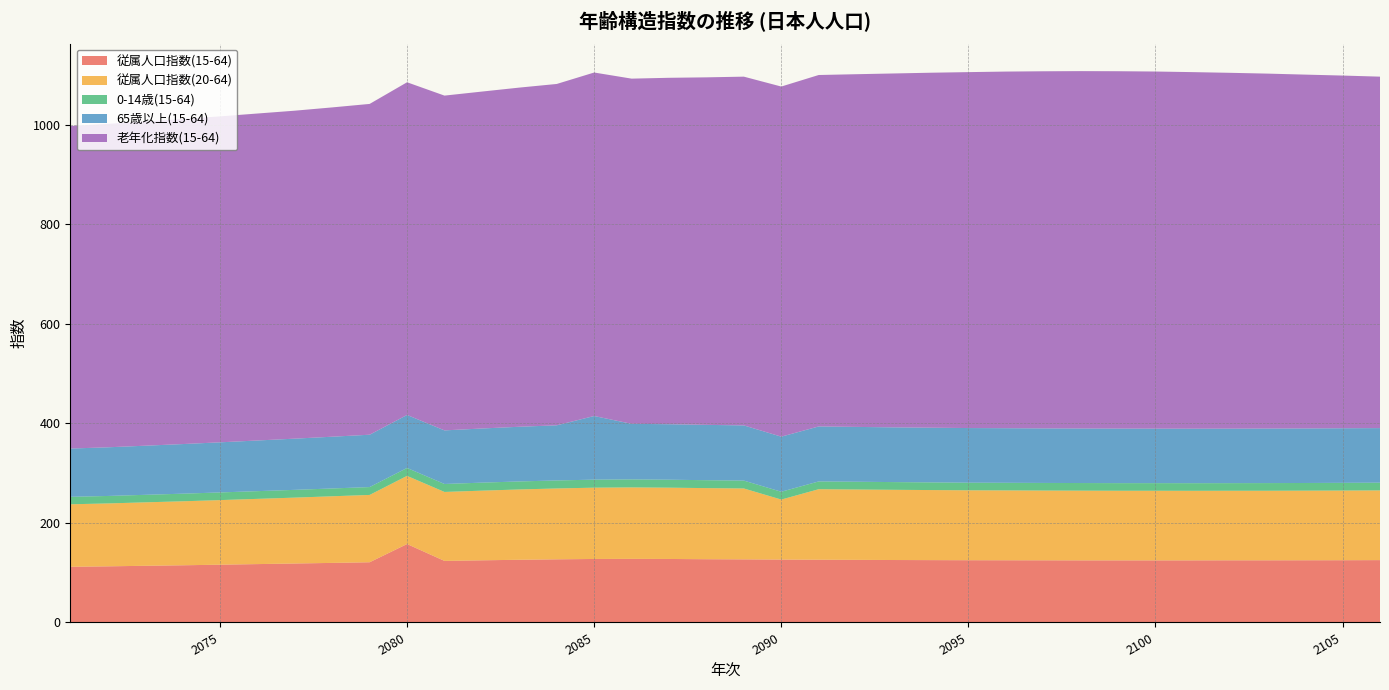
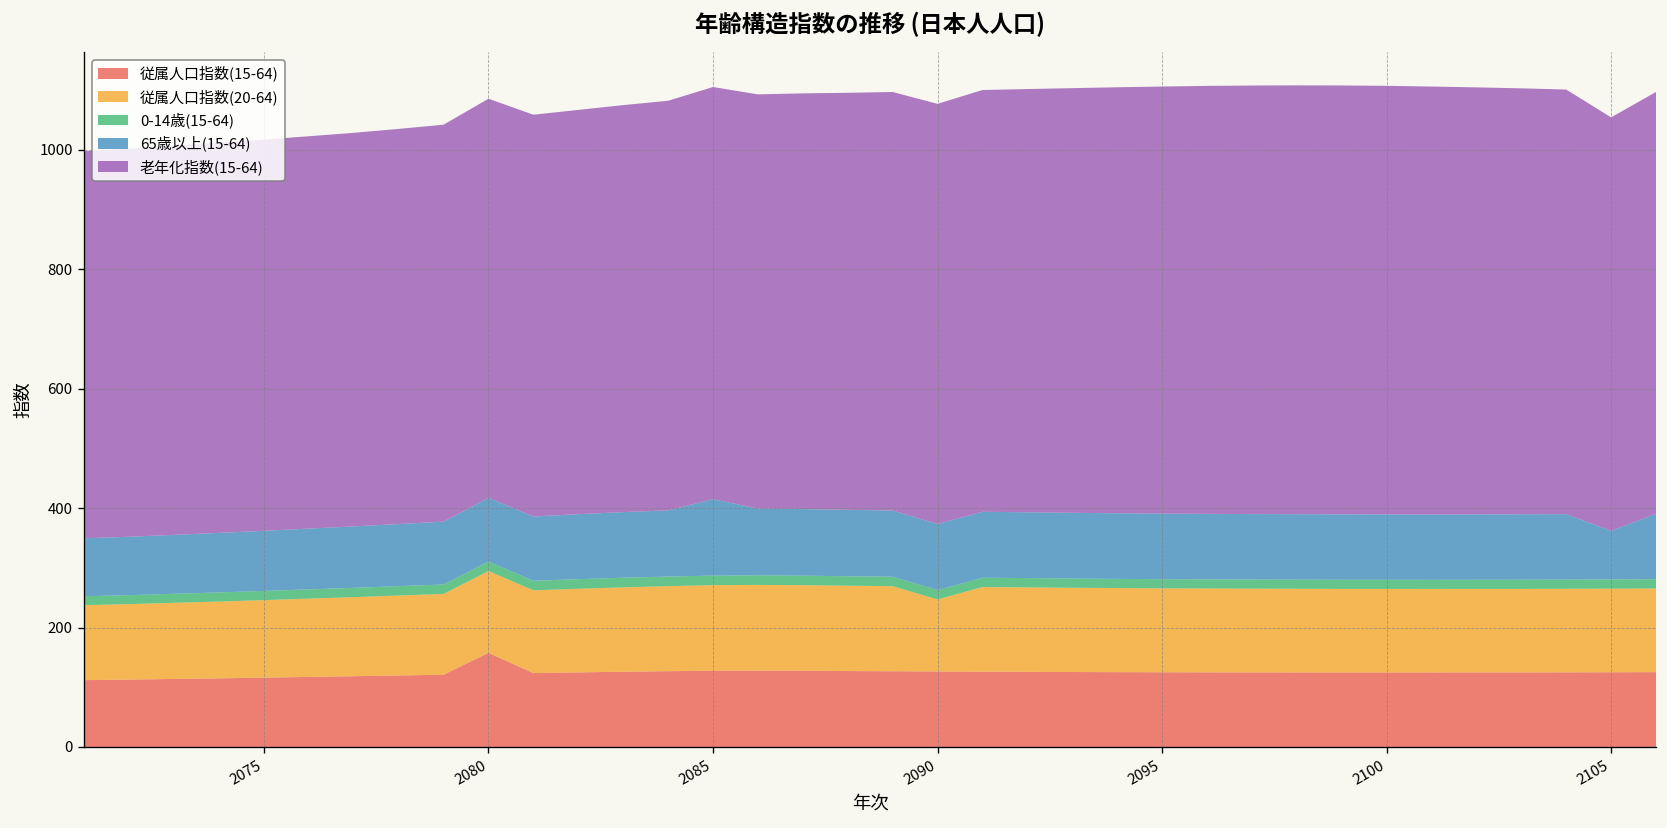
  {
    "従属人口指数(15-64)": {
      "2075": 120,
      "2080": 160,
      "2085": 130,
      "2090": 130,
      "2095": 130,
      "2100": 120,
      "2105": 130
    },
    "従属人口指数(20-64)": {
      "2075": 130,
      "2080": 140,
      "2085": 140,
      "2090": 120,
      "2095": 140,
      "2100": 140,
      "2105": 140
    },
    "0-14歳(15-64)": {
      "2075": 20,
      "2080": 20,
      "2085": 20,
      "2090": 20,
      "2095": 20,
      "2100": 20,
      "2105": 20
    },
    "65歳以上(15-64)": {
      "2075": 100,
      "2080": 110,
      "2085": 130,
      "2090": 110,
      "2095": 110,
      "2100": 110,
-     "2105": 110
+     "2105": 80
    },
    "老年化指数(15-64)": {
      "2080": 670,
      "2085": 690,
      "2090": 700,
      "2095": 720,
      "2100": 720,
-     "2105": 710
+     "2105": 690
    }
  }
